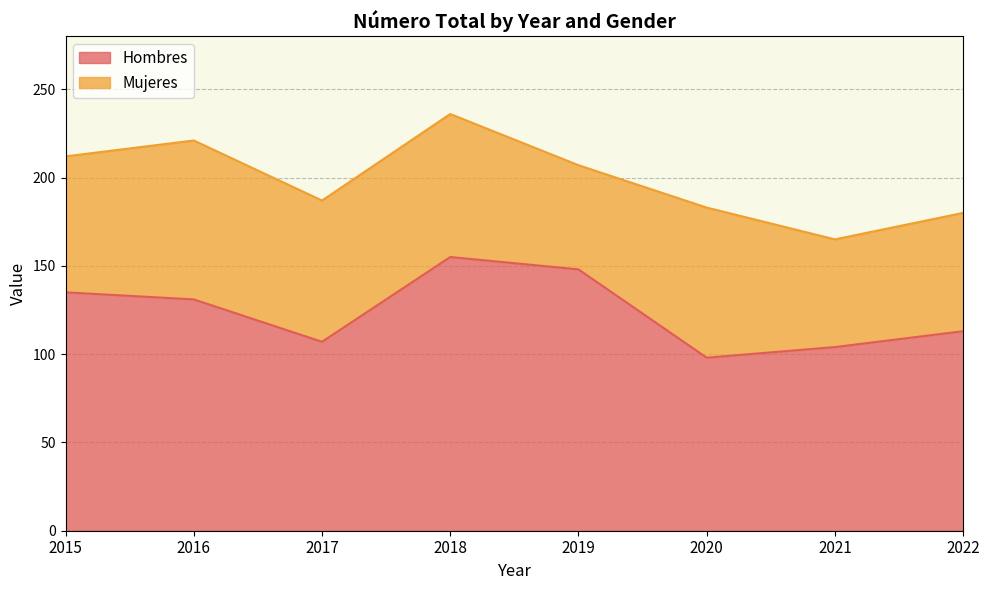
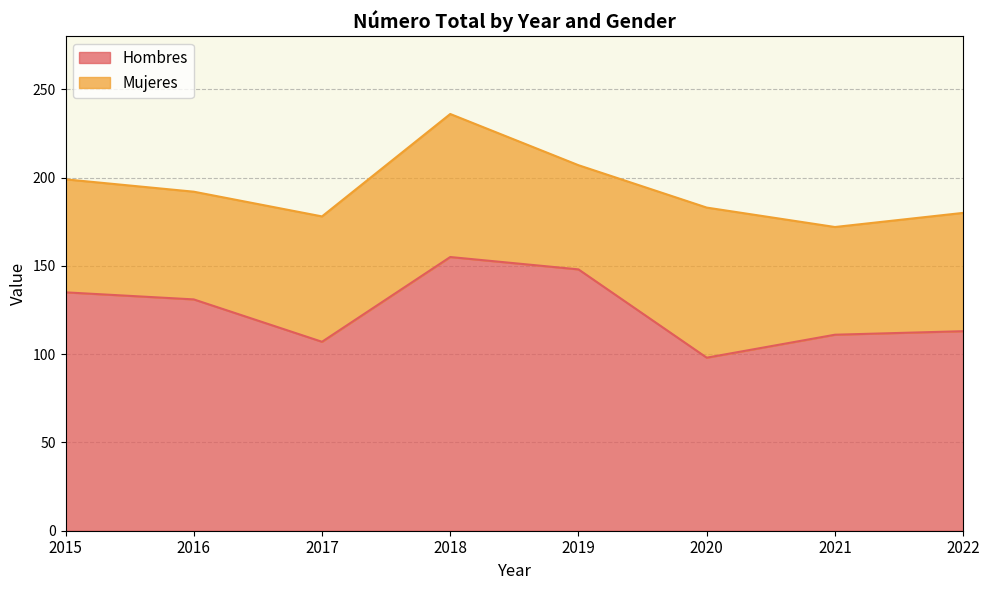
  {
    "Hombres": {
      "2015": 135,
      "2016": 131,
      "2017": 107,
      "2018": 155,
      "2019": 148,
      "2020": 98,
-     "2021": 104,
+     "2021": 111,
      "2022": 113
    },
    "Mujeres": {
-     "2015": 77,
-     "2016": 90,
-     "2017": 80,
+     "2015": 64,
+     "2016": 61,
+     "2017": 71,
      "2018": 81,
      "2019": 59,
      "2020": 85,
      "2021": 61,
      "2022": 67
    }
  }
